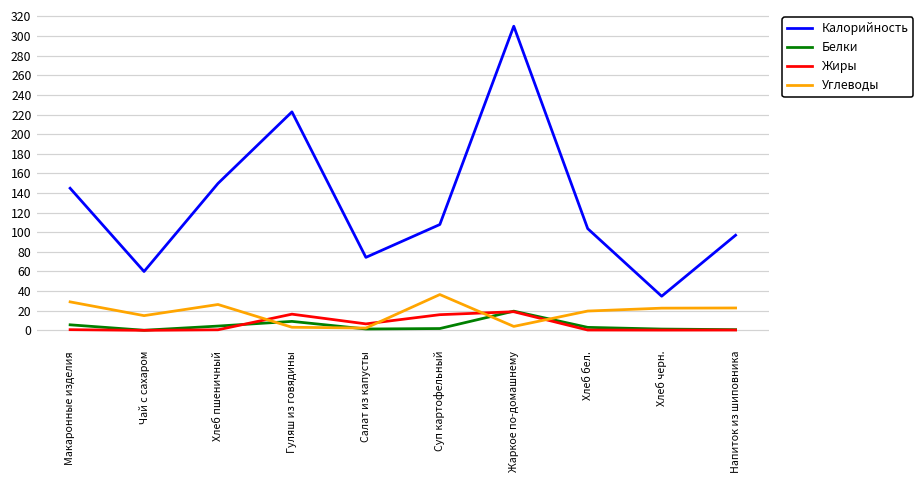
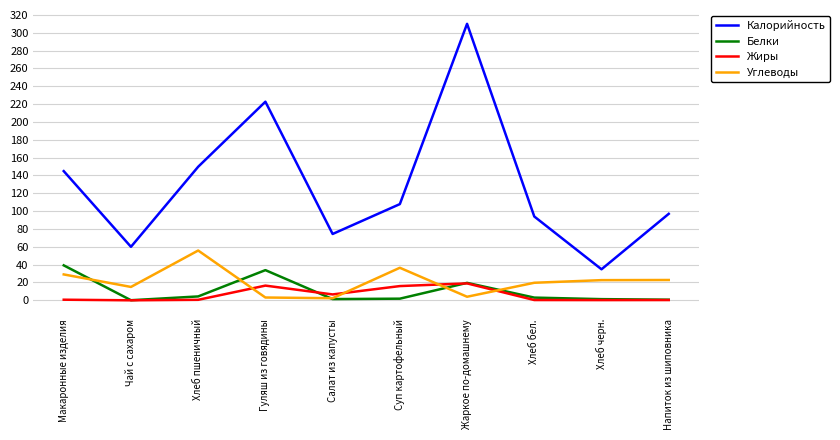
  {
    "Калорийность": {
      "Макаронные изделия": 140,
      "Чай с сахаром": 60,
      "Хлеб пшеничный": 150,
      "Гуляш из говядины": 220,
      "Салат из капусты": 70,
      "Суп картофельный": 110,
      "Жаркое по-домашнему": 310,
-     "Хлеб бел.": 100,
+     "Хлеб бел.": 90,
      "Хлеб черн.": 30,
      "Напиток из шиповника": 100
    },
    "Белки": {
-     "Макаронные изделия": 10,
+     "Макаронные изделия": 40,
      "Хлеб пшеничный": 0,
-     "Гуляш из говядины": 10,
+     "Гуляш из говядины": 30,
      "Суп картофельный": 0
    },
    "Жиры": {
      "Макаронные изделия": 0,
      "Хлеб пшеничный": 0,
      "Гуляш из говядины": 20,
      "Салат из капусты": 10,
      "Суп картофельный": 20
    },
    "Углеводы": {
      "Макаронные изделия": 30,
      "Чай с сахаром": 20,
-     "Хлеб пшеничный": 30,
+     "Хлеб пшеничный": 60,
      "Гуляш из говядины": 0,
      "Суп картофельный": 40,
      "Жаркое по-домашнему": 0,
      "Хлеб бел.": 20,
      "Хлеб черн.": 20,
      "Напиток из шиповника": 20
    }
  }
